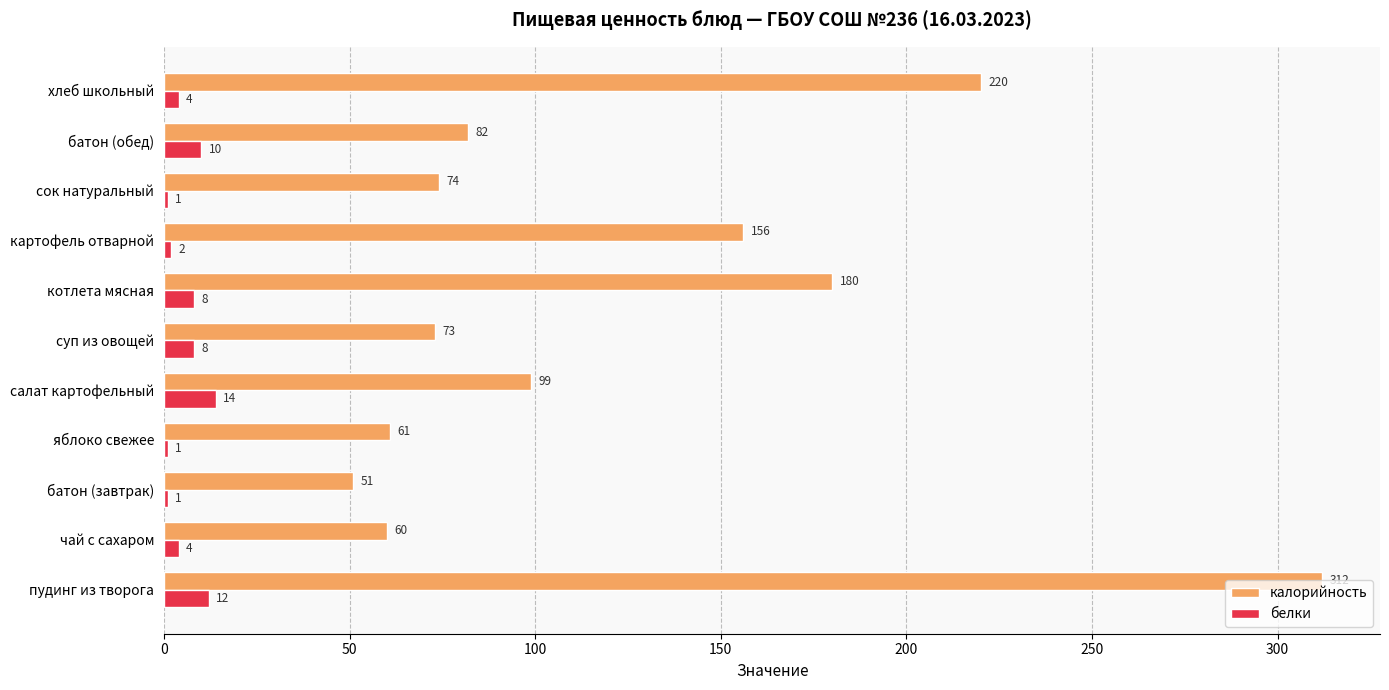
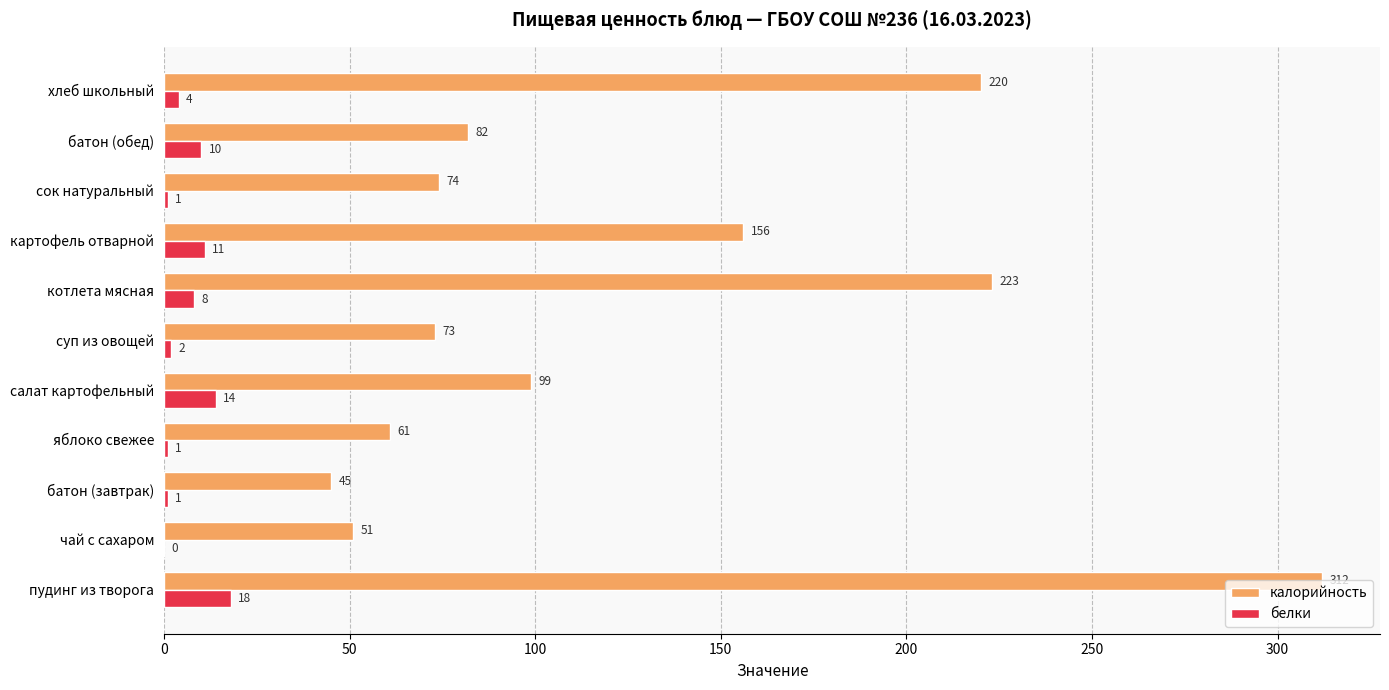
  {
    "калорийность": {
      "хлеб школьный": 220,
      "батон (обед)": 82,
      "сок натуральный": 74,
      "картофель отварной": 156,
-     "котлета мясная": 180,
+     "котлета мясная": 223,
      "суп из овощей": 73,
      "салат картофельный": 99,
      "яблоко свежее": 61,
-     "батон (завтрак)": 51,
-     "чай с сахаром": 60
+     "батон (завтрак)": 45,
+     "чай с сахаром": 51
    },
    "белки": {
      "хлеб школьный": 4,
      "батон (обед)": 10,
      "сок натуральный": 1,
-     "картофель отварной": 2,
+     "картофель отварной": 11,
      "котлета мясная": 8,
-     "суп из овощей": 8,
+     "суп из овощей": 2,
      "салат картофельный": 14,
      "яблоко свежее": 1,
      "батон (завтрак)": 1,
-     "чай с сахаром": 4,
-     "пудинг из творога": 12
+     "чай с сахаром": 0,
+     "пудинг из творога": 18
    }
  }
